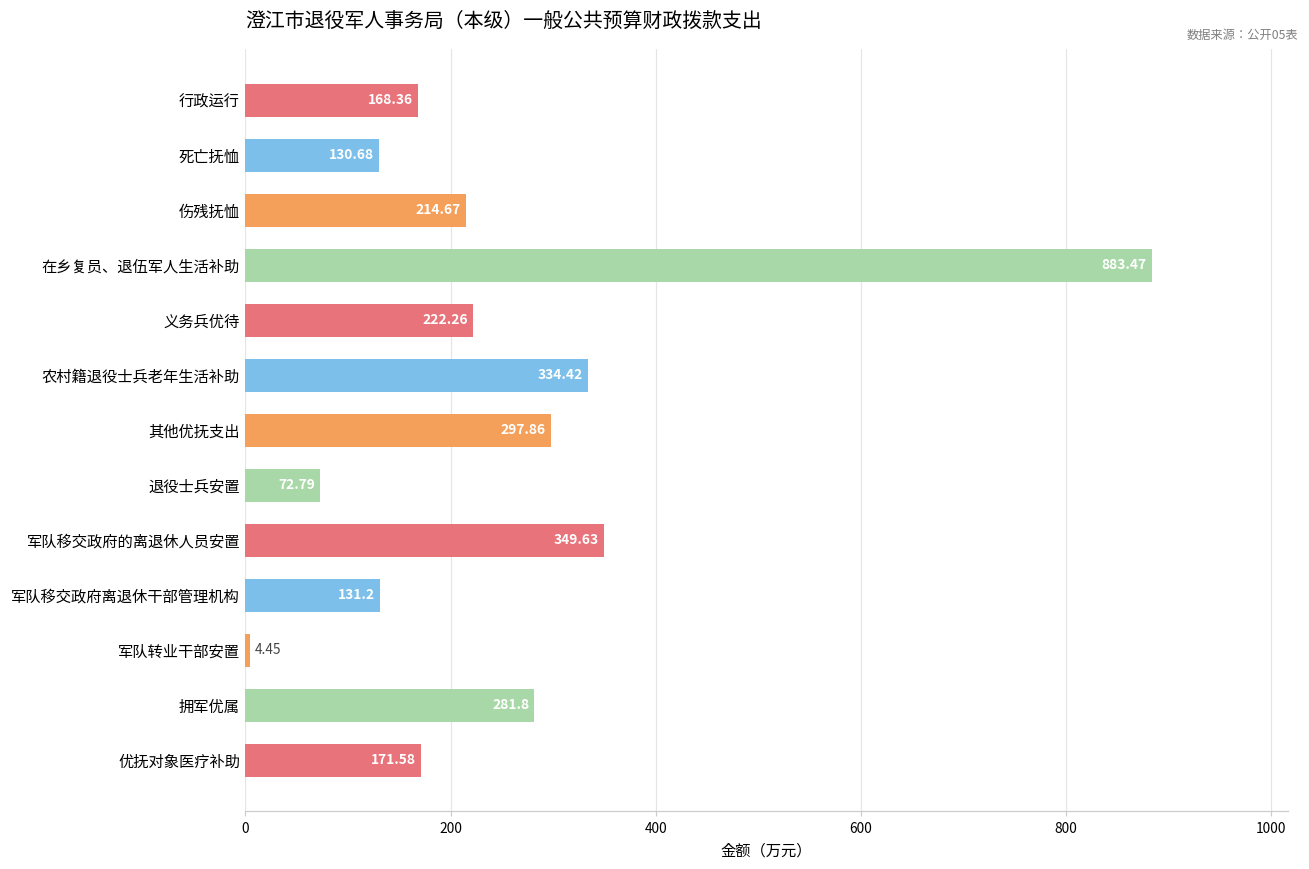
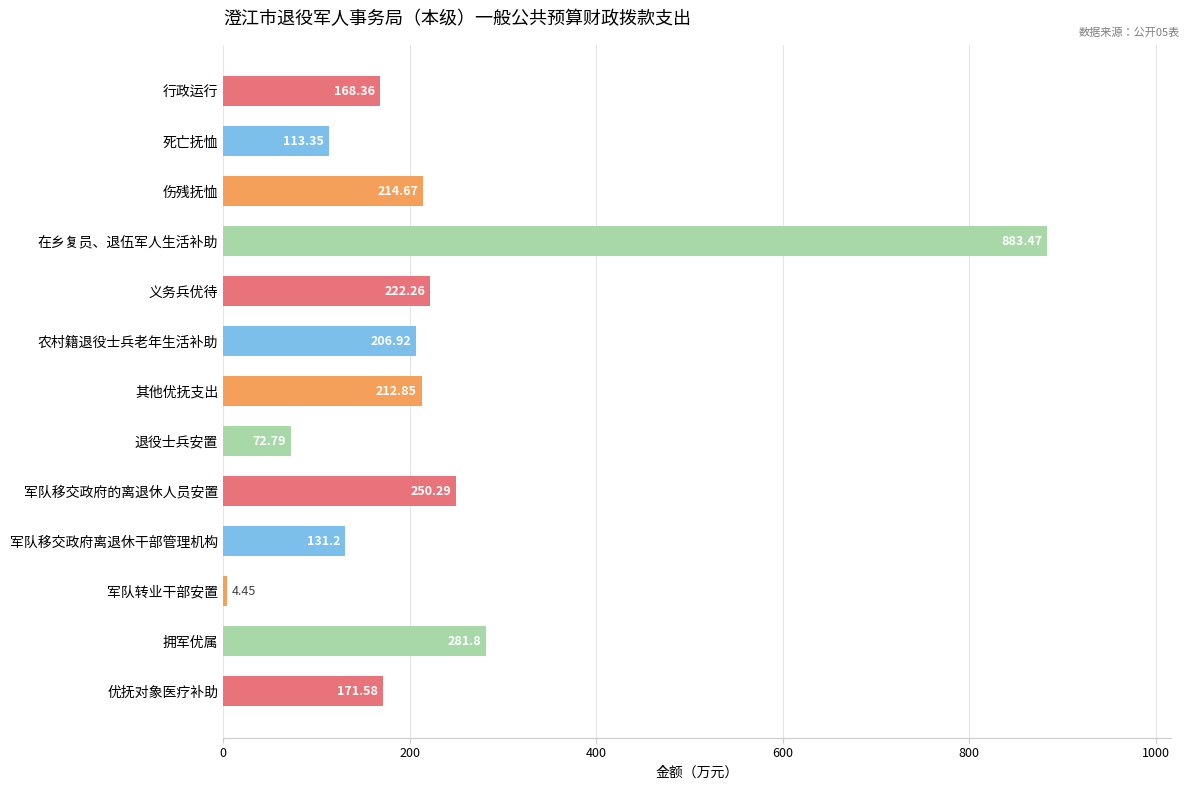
  {
    "行政运行": 168.36,
-   "死亡抚恤": 130.68,
+   "死亡抚恤": 113.35,
    "伤残抚恤": 214.67,
    "在乡复员、退伍军人生活补助": 883.47,
    "义务兵优待": 222.26,
-   "农村籍退役士兵老年生活补助": 334.42,
-   "其他优抚支出": 297.86,
+   "农村籍退役士兵老年生活补助": 206.92,
+   "其他优抚支出": 212.85,
    "退役士兵安置": 72.79,
-   "军队移交政府的离退休人员安置": 349.63,
+   "军队移交政府的离退休人员安置": 250.29,
    "军队移交政府离退休干部管理机构": 131.2,
    "军队转业干部安置": 4.45,
    "拥军优属": 281.8,
    "优抚对象医疗补助": 171.58
  }
